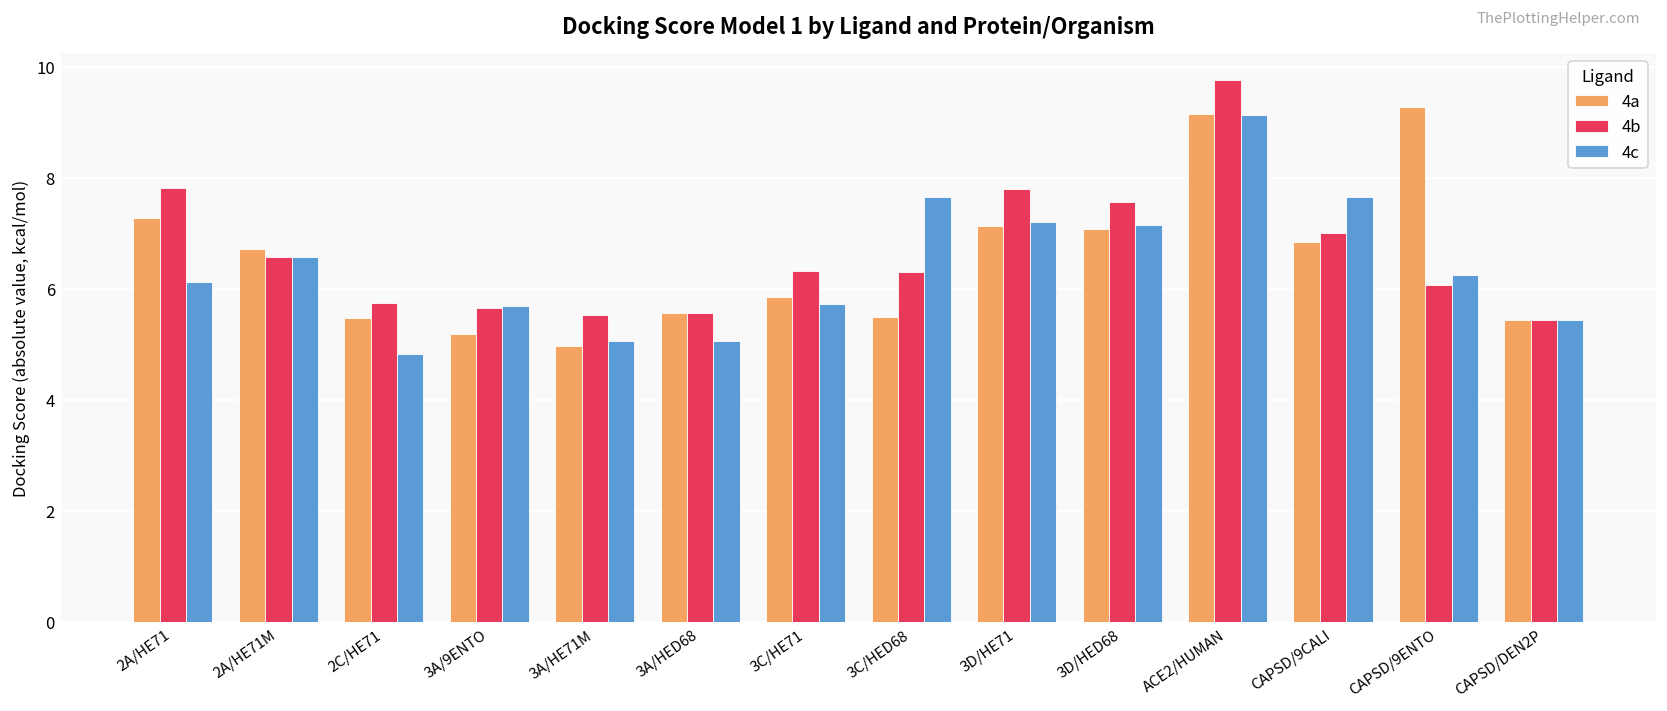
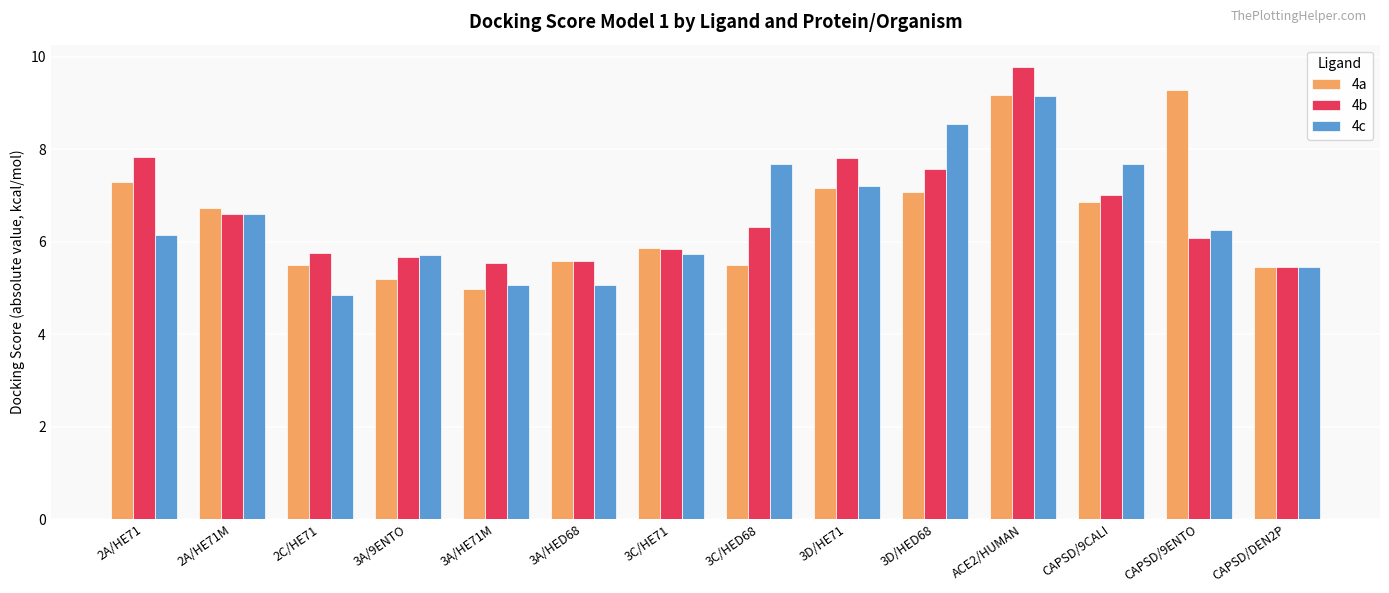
  {
    "4a": {
      "2A/HE71": 7.3,
      "2A/HE71M": 6.7,
      "2C/HE71": 5.5,
      "3A/9ENTO": 5.2,
      "3A/HE71M": 5.0,
      "3A/HED68": 5.6,
      "3C/HE71": 5.9,
      "3C/HED68": 5.5,
      "3D/HE71": 7.2,
      "3D/HED68": 7.1,
      "ACE2/HUMAN": 9.2,
      "CAPSD/9CALI": 6.9,
      "CAPSD/9ENTO": 9.3,
      "CAPSD/DEN2P": 5.5
    },
    "4b": {
      "2A/HE71": 7.8,
      "2A/HE71M": 6.6,
      "2C/HE71": 5.8,
      "3A/9ENTO": 5.7,
      "3A/HE71M": 5.5,
      "3A/HED68": 5.6,
-     "3C/HE71": 6.3,
+     "3C/HE71": 5.8,
      "3C/HED68": 6.3,
      "3D/HE71": 7.8,
      "3D/HED68": 7.6,
      "ACE2/HUMAN": 9.8,
      "CAPSD/9CALI": 7.0,
      "CAPSD/9ENTO": 6.1,
      "CAPSD/DEN2P": 5.5
    },
    "4c": {
      "2A/HE71": 6.1,
      "2A/HE71M": 6.6,
      "2C/HE71": 4.8,
      "3A/9ENTO": 5.7,
      "3A/HE71M": 5.1,
      "3A/HED68": 5.1,
      "3C/HE71": 5.7,
      "3C/HED68": 7.7,
      "3D/HE71": 7.2,
-     "3D/HED68": 7.2,
+     "3D/HED68": 8.6,
      "ACE2/HUMAN": 9.2,
      "CAPSD/9CALI": 7.7,
      "CAPSD/9ENTO": 6.3,
      "CAPSD/DEN2P": 5.5
    }
  }
